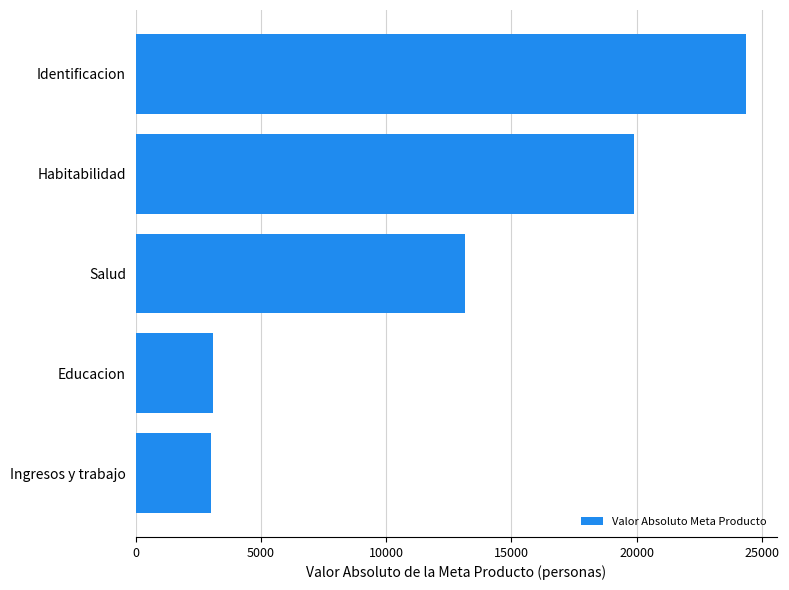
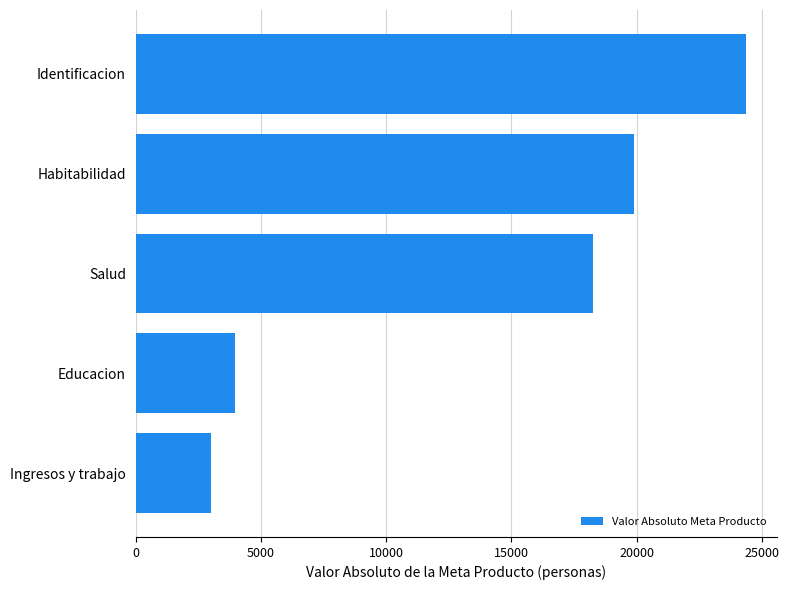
  {
    "Identificacion": 24400,
    "Habitabilidad": 19900,
-   "Salud": 13100,
-   "Educacion": 3100,
+   "Salud": 18300,
+   "Educacion": 4000,
    "Ingresos y trabajo": 3000
  }
